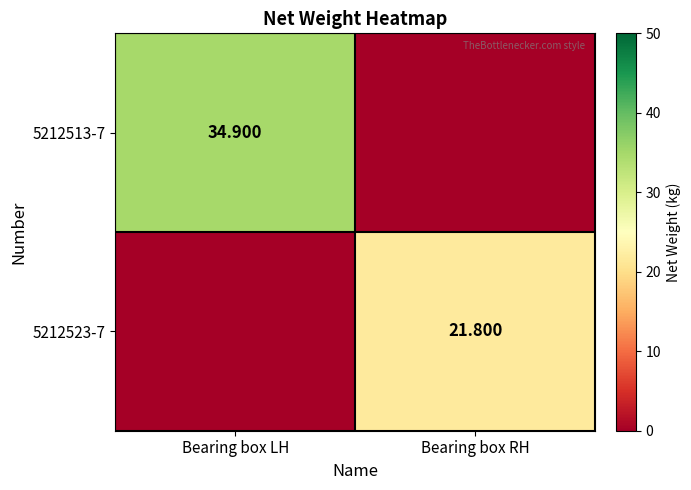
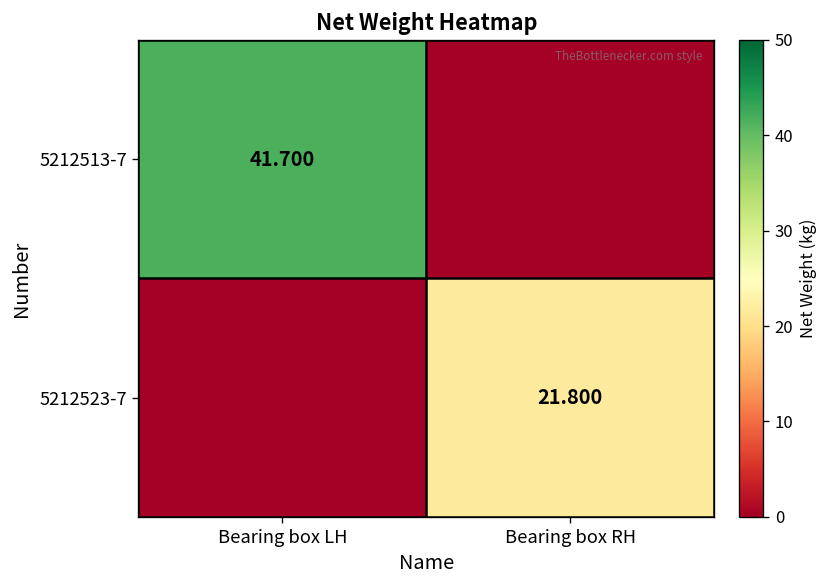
  {
    "5212513-7": {
-     "Bearing box LH": 34.900
+     "Bearing box LH": 41.700
    },
    "5212523-7": {
      "Bearing box RH": 21.800
    }
  }
